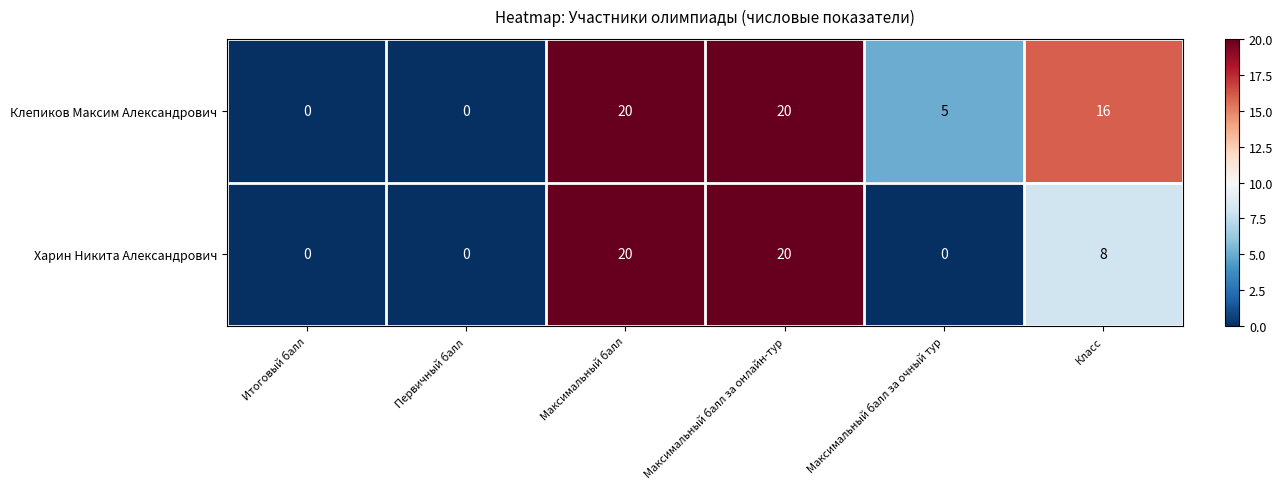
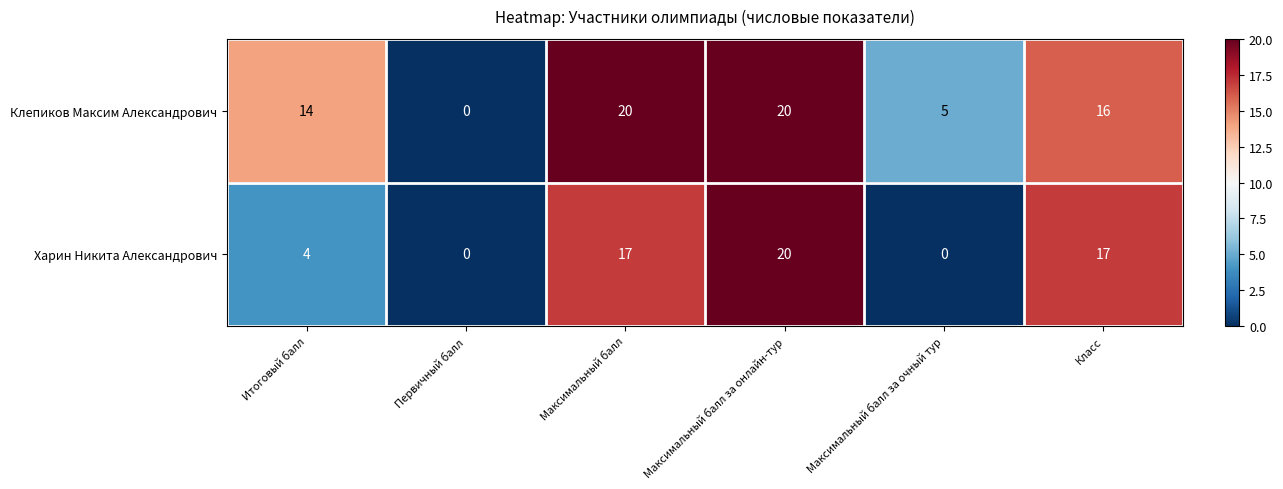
  {
    "Клепиков Максим Александрович": {
-     "Итоговый балл": 0,
+     "Итоговый балл": 14,
      "Первичный балл": 0,
      "Максимальный балл": 20,
      "Максимальный балл за онлайн-тур": 20,
      "Максимальный балл за очный тур": 5,
      "Класс": 16
    },
    "Харин Никита Александрович": {
-     "Итоговый балл": 0,
+     "Итоговый балл": 4,
      "Первичный балл": 0,
-     "Максимальный балл": 20,
+     "Максимальный балл": 17,
      "Максимальный балл за онлайн-тур": 20,
      "Максимальный балл за очный тур": 0,
-     "Класс": 8
+     "Класс": 17
    }
  }
